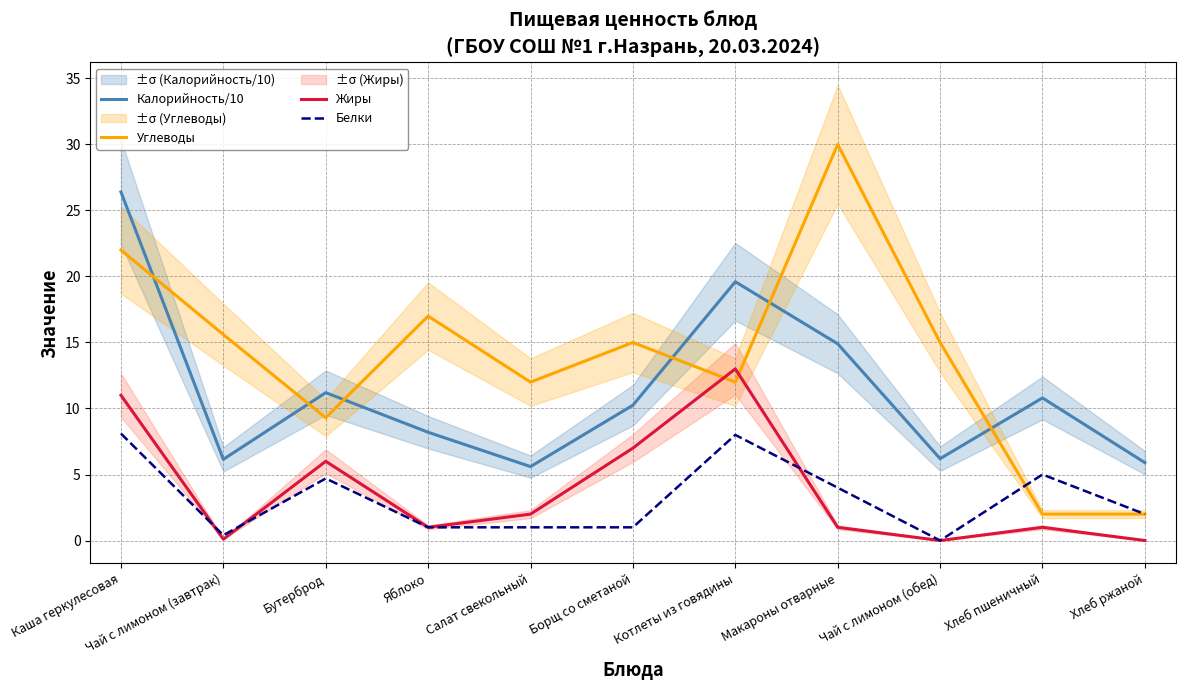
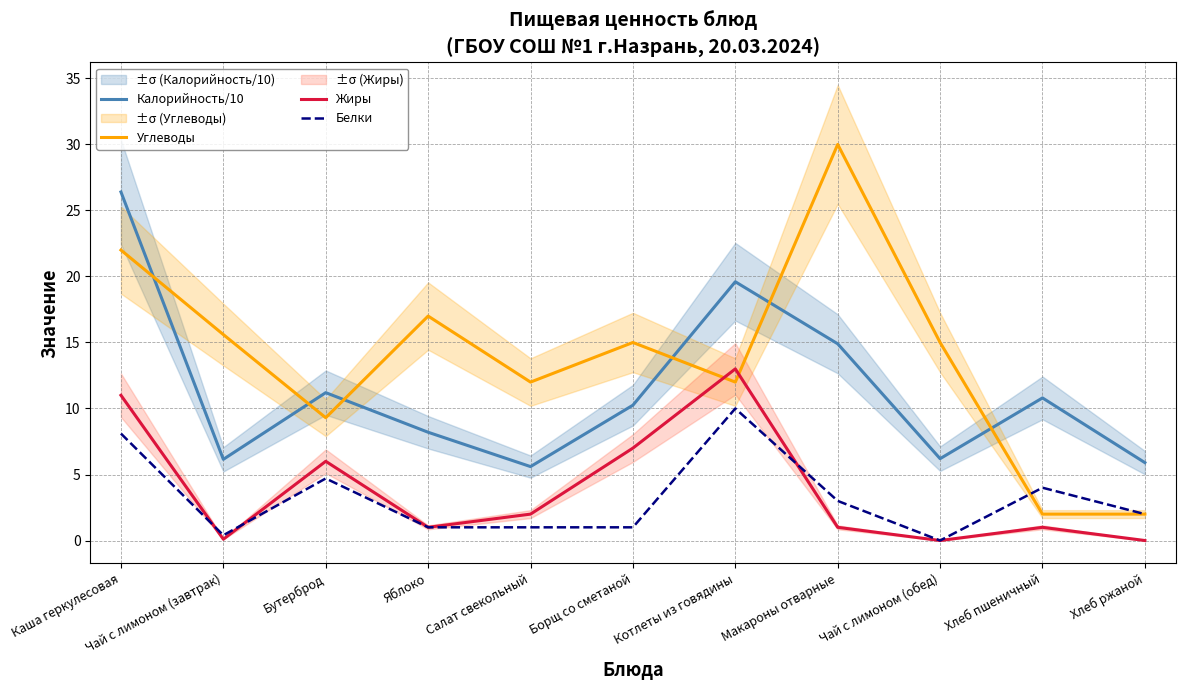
  {
    "Жиры": {
      "Каша геркулесовая": 11,
      "Бутерброд": 6,
      "Салат свекольный": 2,
      "Борщ со сметаной": 7,
      "Котлеты из говядины": 13
    },
    "Белки": {
      "Каша геркулесовая": 8,
      "Чай с лимоном (завтрак)": 0.4,
      "Бутерброд": 4.7,
      "Салат свекольный": 1,
      "Борщ со сметаной": 1,
-     "Котлеты из говядины": 8,
-     "Макароны отварные": 4,
-     "Хлеб пшеничный": 5
+     "Котлеты из говядины": 10,
+     "Макароны отварные": 3,
+     "Хлеб пшеничный": 4
    }
  }
